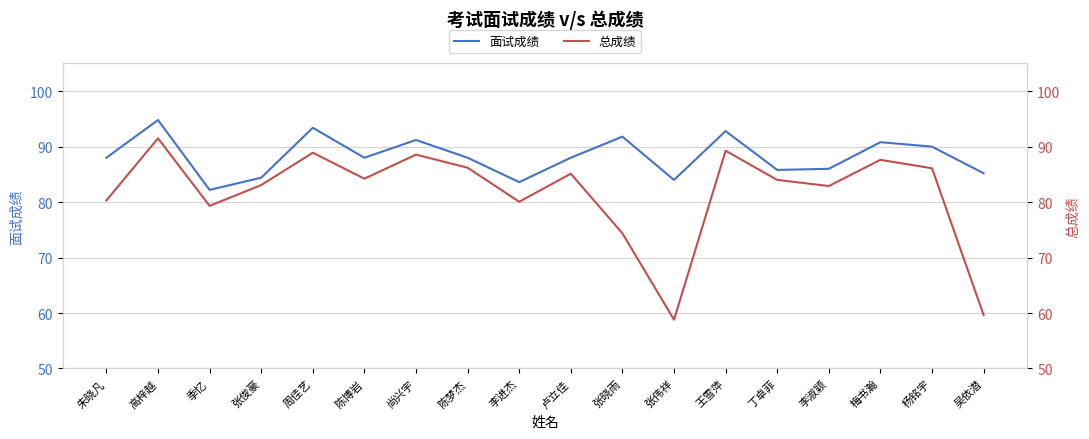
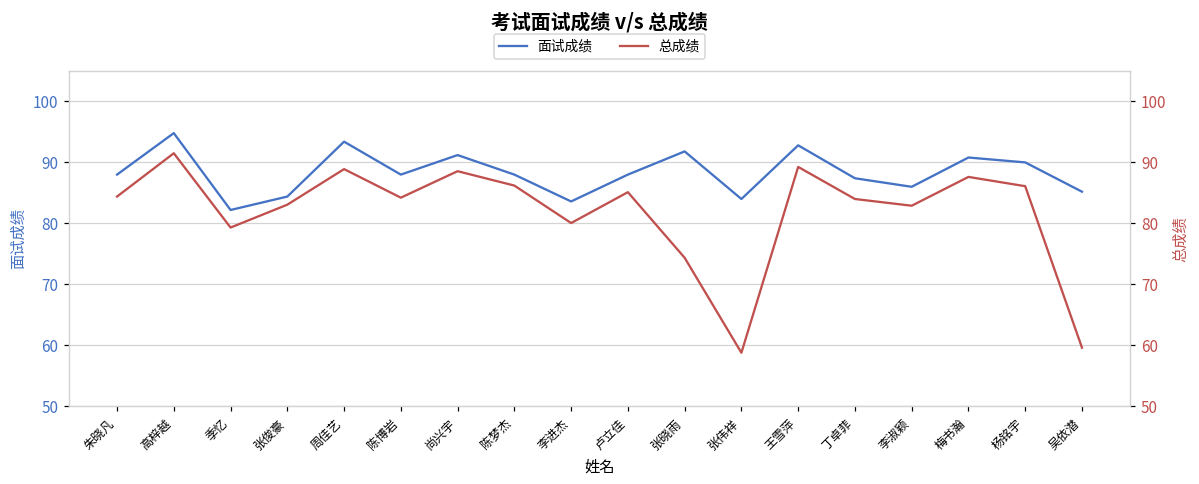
  {
    "面试成绩": {
      "朱晓凡": 88,
      "高梓越": 95,
      "季忆": 82,
      "张俊豪": 84,
      "周佳艺": 93,
      "陈博岩": 88,
      "尚兴宇": 91,
      "陈梦杰": 88,
      "李进杰": 84,
      "卢立佳": 88,
      "张晓雨": 92,
      "张伟祥": 84,
      "王雪萍": 93,
-     "丁卓菲": 86,
+     "丁卓菲": 87,
      "李淑颖": 86,
      "梅书瀚": 91,
      "杨铭宇": 90,
      "吴依潜": 85
    },
    "总成绩": {
-     "朱晓凡": 80,
+     "朱晓凡": 84,
      "高梓越": 92,
      "季忆": 79,
      "张俊豪": 83,
      "周佳艺": 89,
      "陈博岩": 84,
      "尚兴宇": 89,
      "陈梦杰": 86,
      "李进杰": 80,
      "卢立佳": 85,
      "张晓雨": 74,
      "张伟祥": 59,
      "王雪萍": 89,
      "丁卓菲": 84,
      "李淑颖": 83,
      "梅书瀚": 88,
      "杨铭宇": 86,
      "吴依潜": 60
    }
  }
